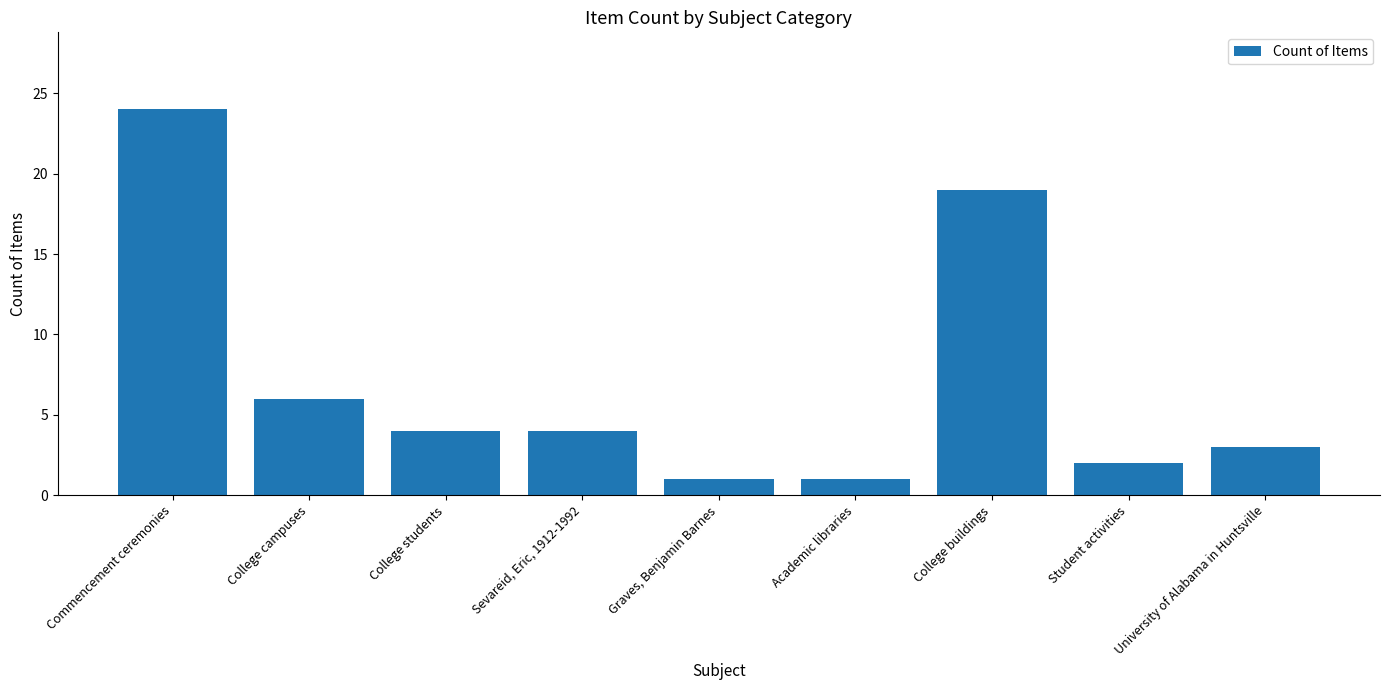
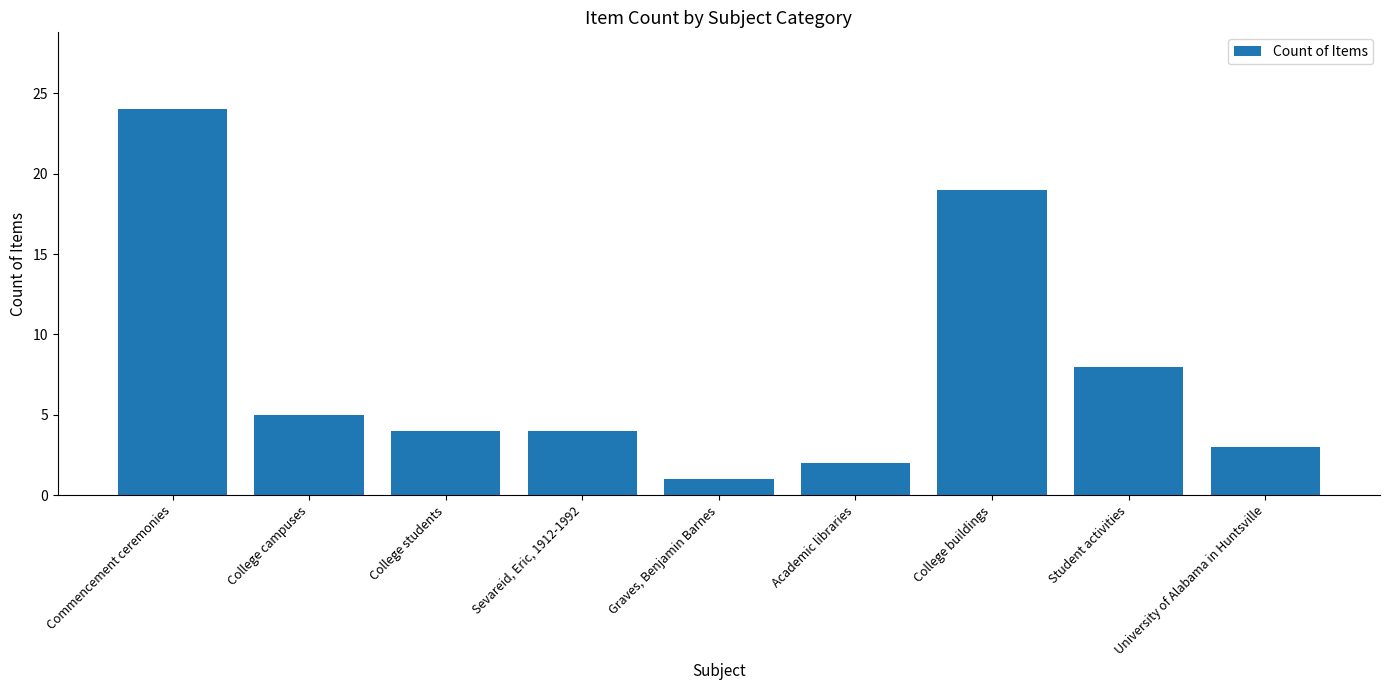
  {
    "Commencement ceremonies": 24,
-   "College campuses": 6,
+   "College campuses": 5,
    "College students": 4,
    "Sevareid, Eric, 1912-1992": 4,
    "Graves, Benjamin Barnes": 1,
-   "Academic libraries": 1,
+   "Academic libraries": 2,
    "College buildings": 19,
-   "Student activities": 2,
+   "Student activities": 8,
    "University of Alabama in Huntsville": 3
  }
